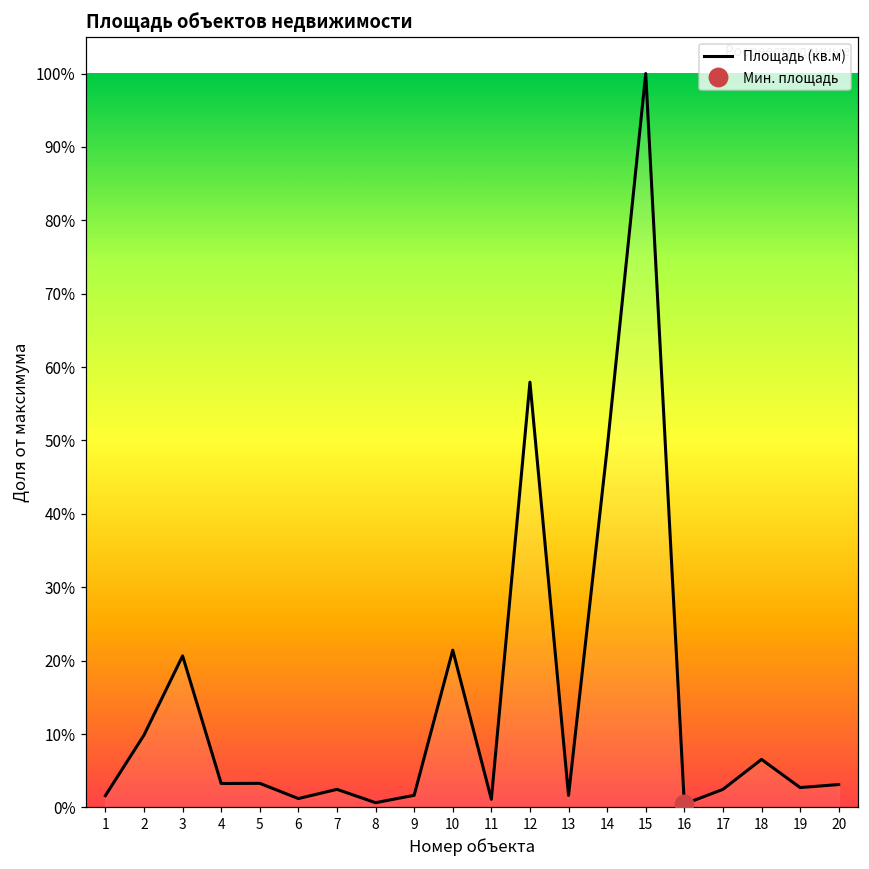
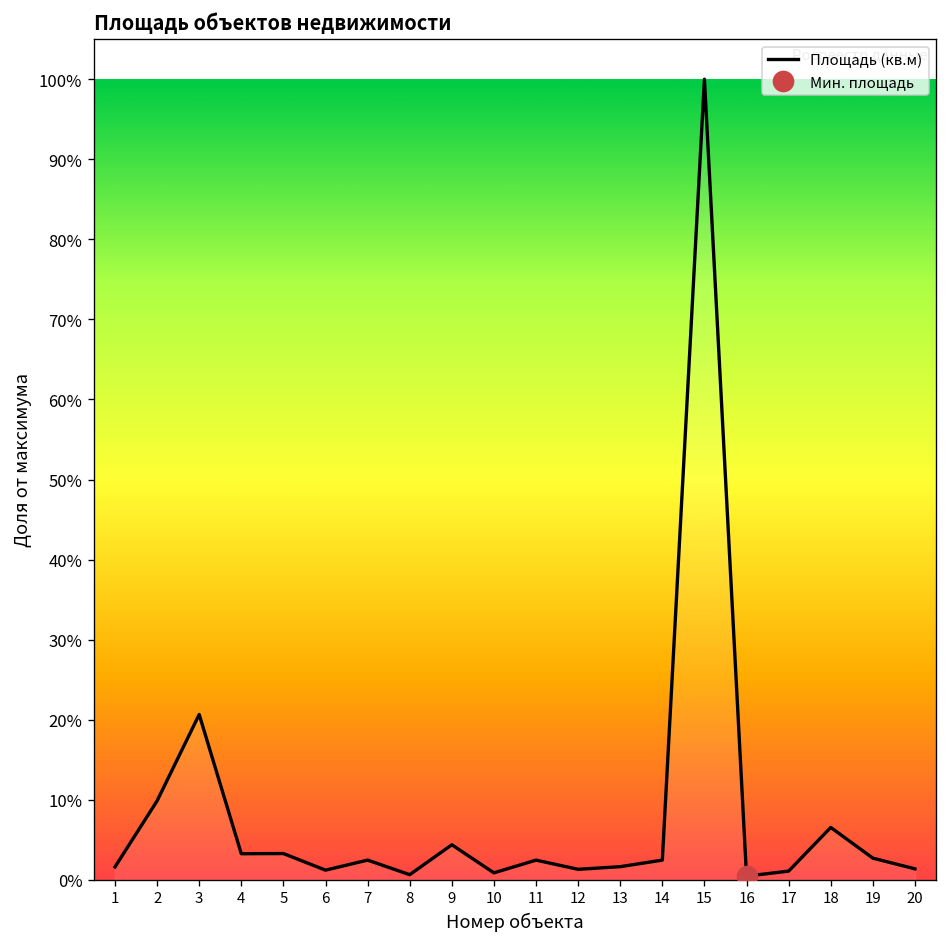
  {
    "Площадь (кв.м)": {
      "1": "2%",
      "2": "10%",
      "3": "21%",
      "4": "3%",
      "5": "3%",
      "6": "1%",
      "7": "2%",
      "8": "1%",
-     "9": "2%",
-     "10": "21%",
-     "11": "1%",
-     "12": "58%",
+     "9": "4%",
+     "10": "1%",
+     "11": "2%",
+     "12": "1%",
      "13": "2%",
-     "14": "49%",
+     "14": "2%",
      "15": "100%",
-     "17": "2%",
+     "17": "1%",
      "18": "7%",
      "19": "3%",
-     "20": "3%"
+     "20": "1%"
    }
  }
